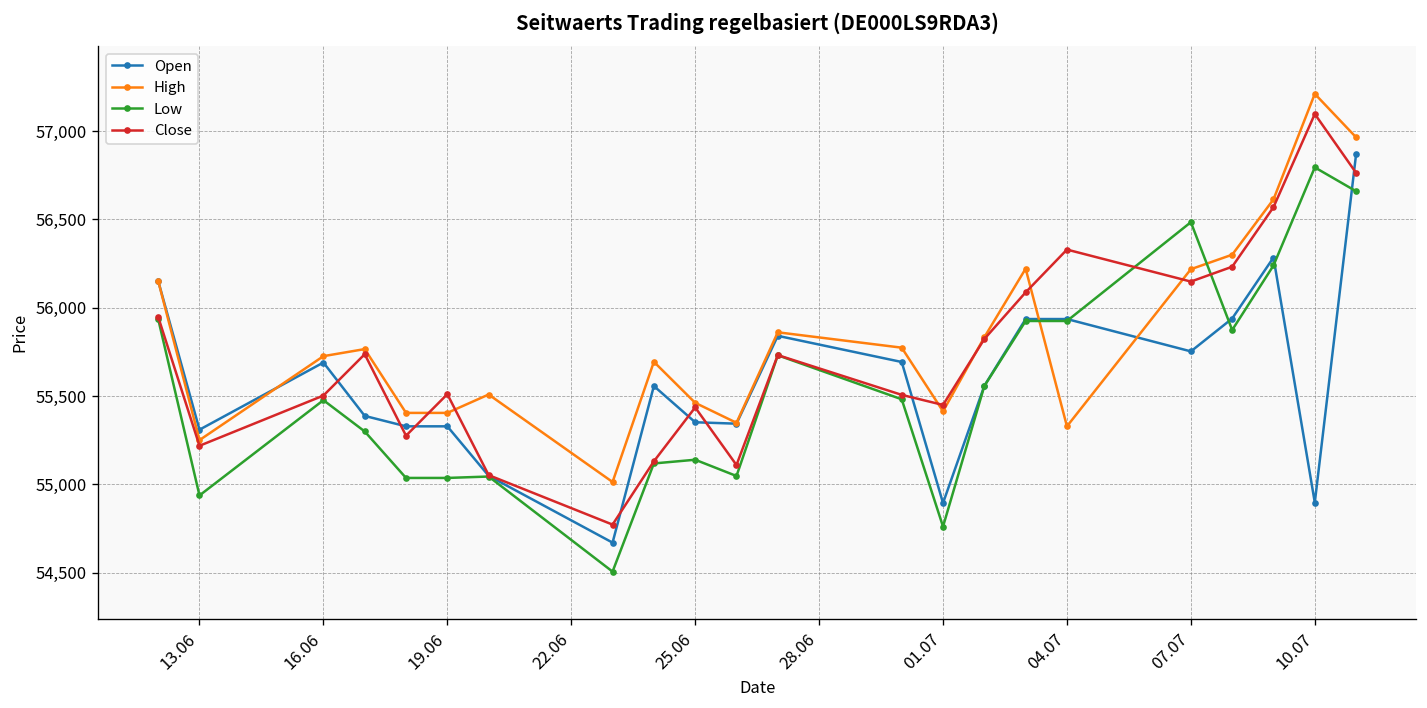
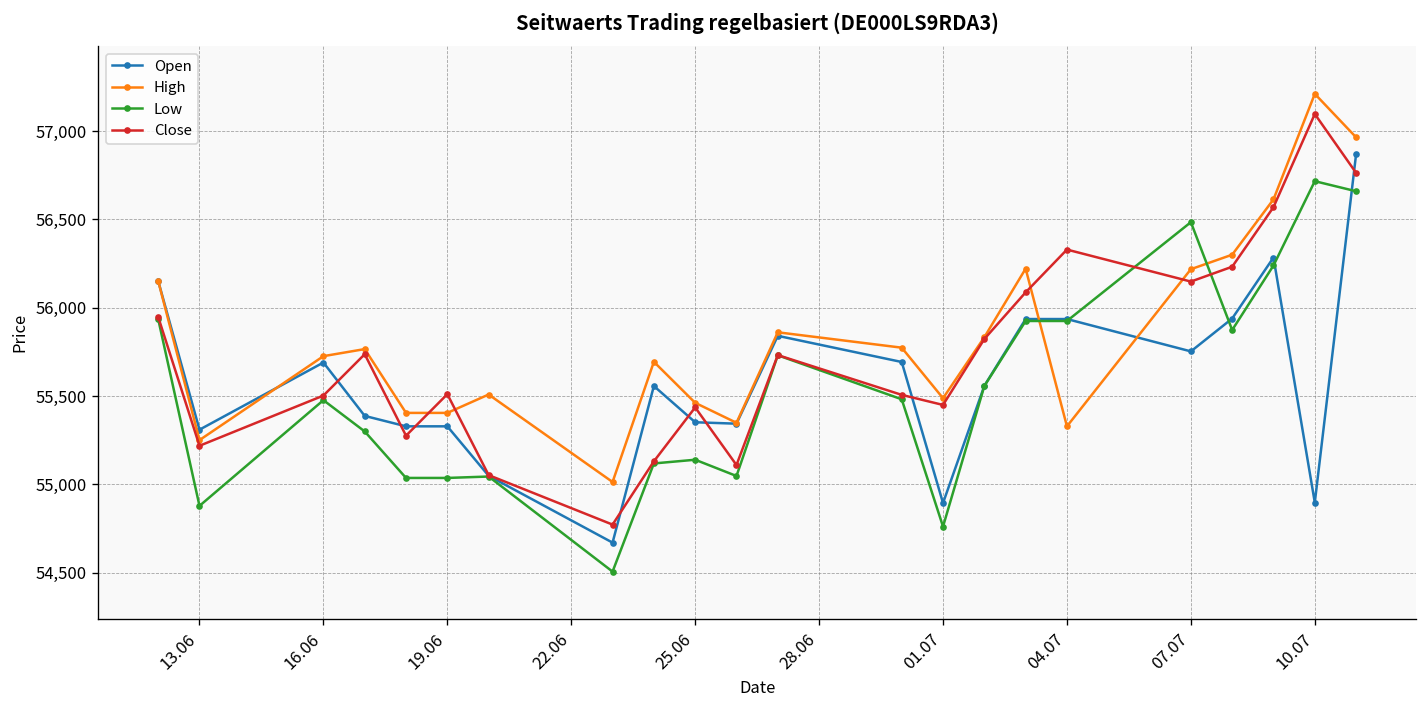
  {
    "Open": {
      "13.06": "55,310",
      "16.06": "55,690",
      "19.06": "55,330",
      "25.06": "55,350",
      "01.07": "54,900",
      "07.07": "55,750",
      "10.07": "54,900"
    },
    "High": {
      "13.06": "55,250",
      "16.06": "55,730",
      "19.06": "55,410",
      "25.06": "55,460",
-     "01.07": "55,410",
+     "01.07": "55,490",
      "04.07": "55,330",
      "07.07": "56,220",
      "10.07": "57,210"
    },
    "Low": {
-     "13.06": "54,940",
+     "13.06": "54,880",
      "16.06": "55,480",
      "19.06": "55,040",
      "25.06": "55,140",
      "01.07": "54,760",
      "07.07": "56,480",
-     "10.07": "56,790"
+     "10.07": "56,720"
    },
    "Close": {
      "13.06": "55,220",
      "16.06": "55,500",
      "19.06": "55,510",
      "25.06": "55,440",
      "01.07": "55,450",
      "04.07": "56,330",
      "07.07": "56,150",
      "10.07": "57,100"
    }
  }
